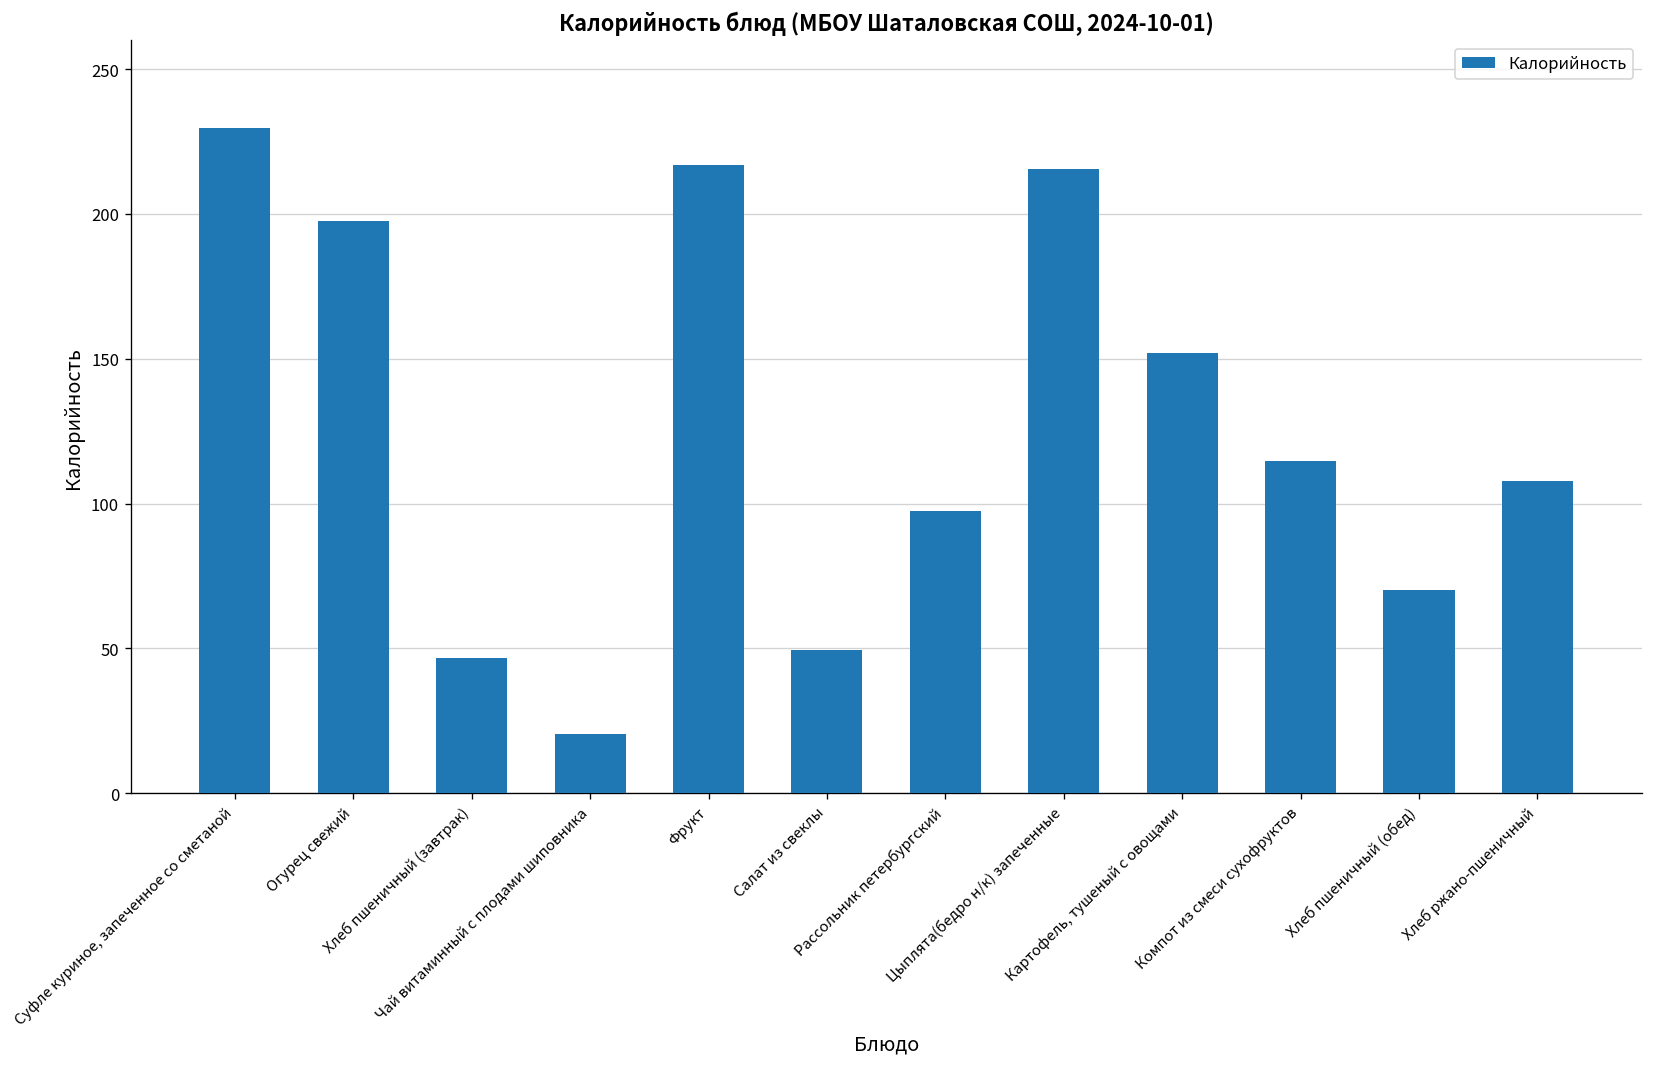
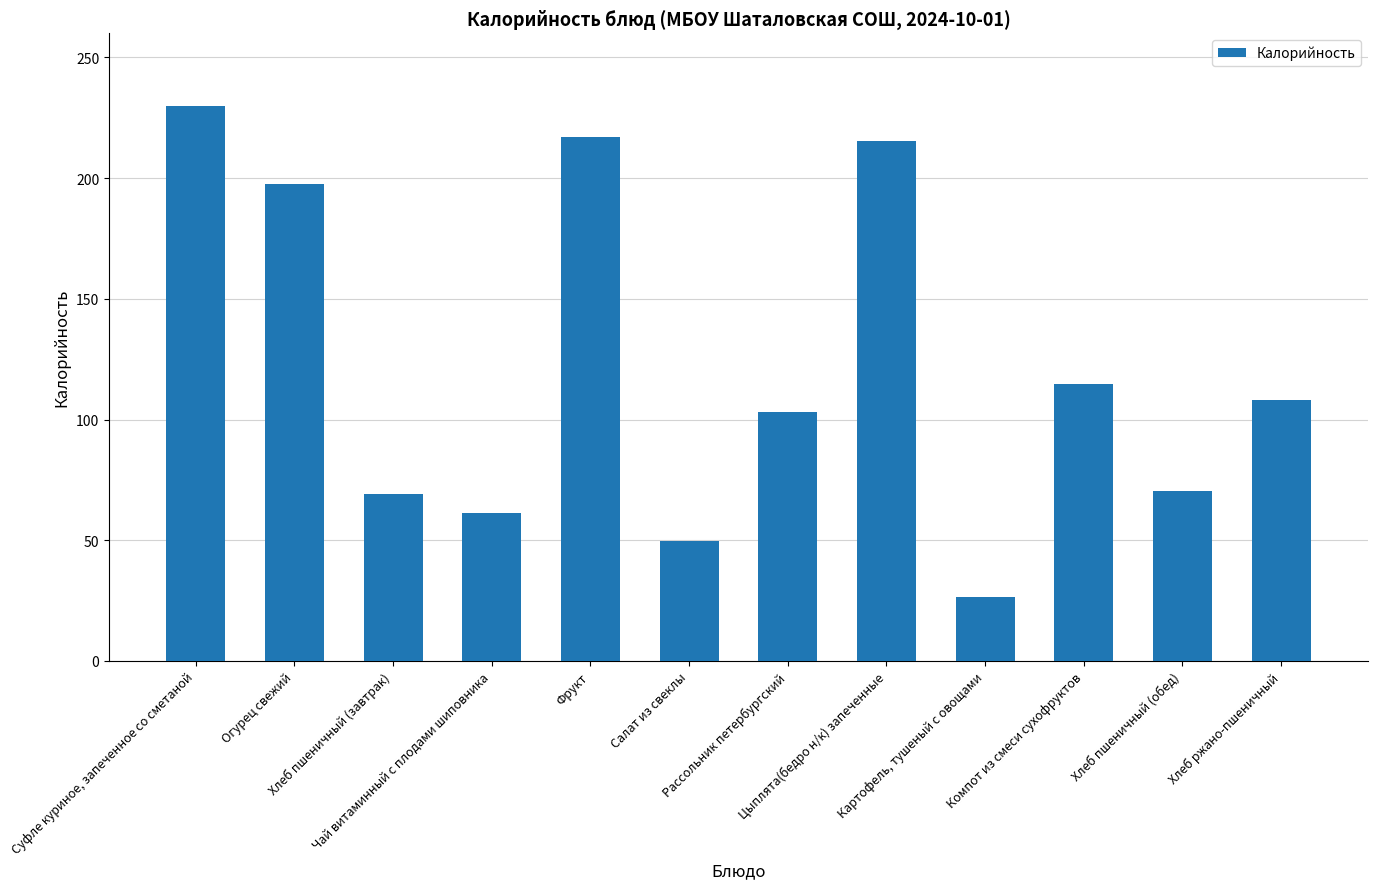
  {
    "Суфле куриное, запеченное со сметаной": 230,
    "Огурец свежий": 198,
-   "Хлеб пшеничный (завтрак)": 47,
-   "Чай витаминный с плодами шиповника": 21,
+   "Хлеб пшеничный (завтрак)": 69,
+   "Чай витаминный с плодами шиповника": 61,
    "Фрукт": 217,
    "Салат из свеклы": 50,
-   "Рассольник петербургский": 98,
+   "Рассольник петербургский": 103,
    "Цыплята(бедро н/к) запеченные": 215,
-   "Картофель, тушеный с овощами": 152,
+   "Картофель, тушеный с овощами": 27,
    "Компот из смеси сухофруктов": 115,
    "Хлеб пшеничный (обед)": 70,
    "Хлеб ржано-пшеничный": 108
  }
